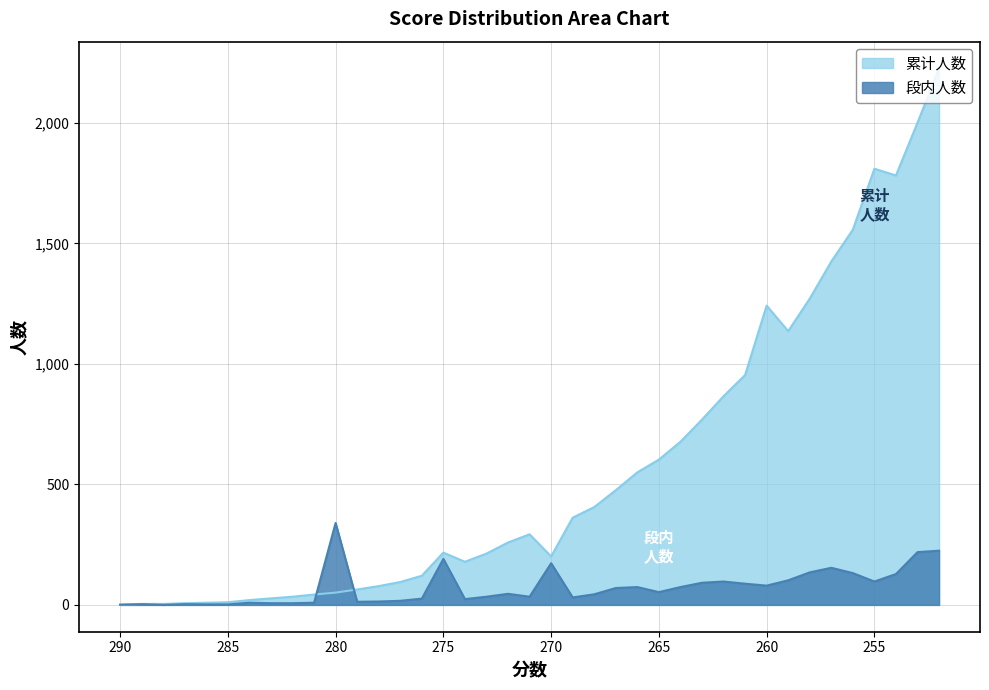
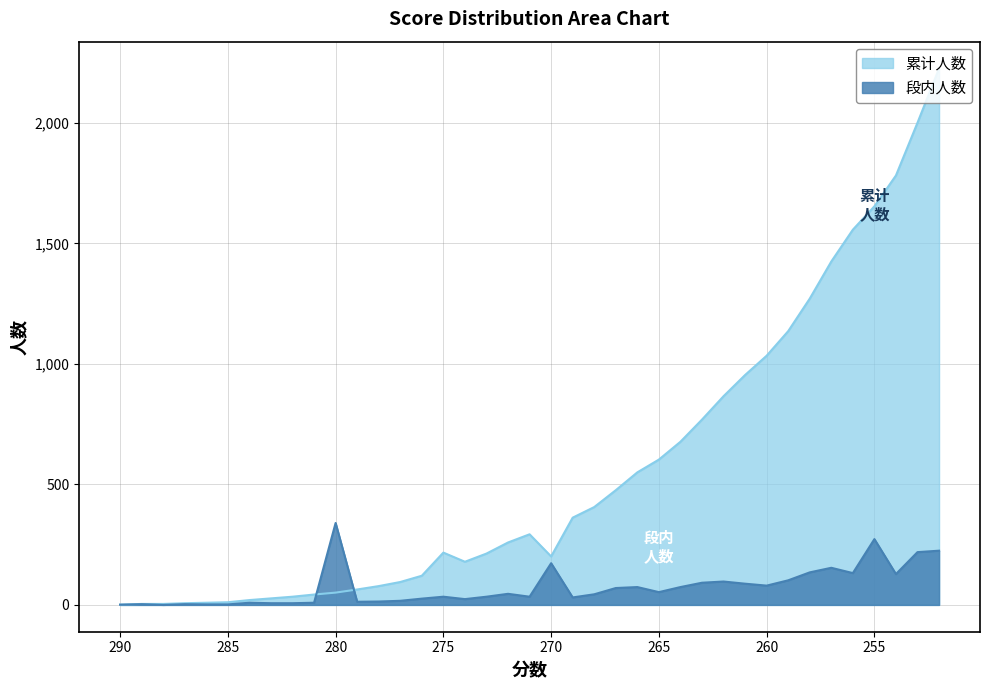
  {
    "累计人数": {
      "280": "50",
      "275": "220",
      "270": "200",
      "265": "600",
-     "260": "1,240",
-     "255": "1,810"
+     "260": "1,030",
+     "255": "1,650"
    },
    "段内人数": {
      "280": "340",
-     "275": "190",
+     "275": "30",
      "270": "170",
      "265": "50",
      "260": "80",
-     "255": "100"
+     "255": "270"
    }
  }
